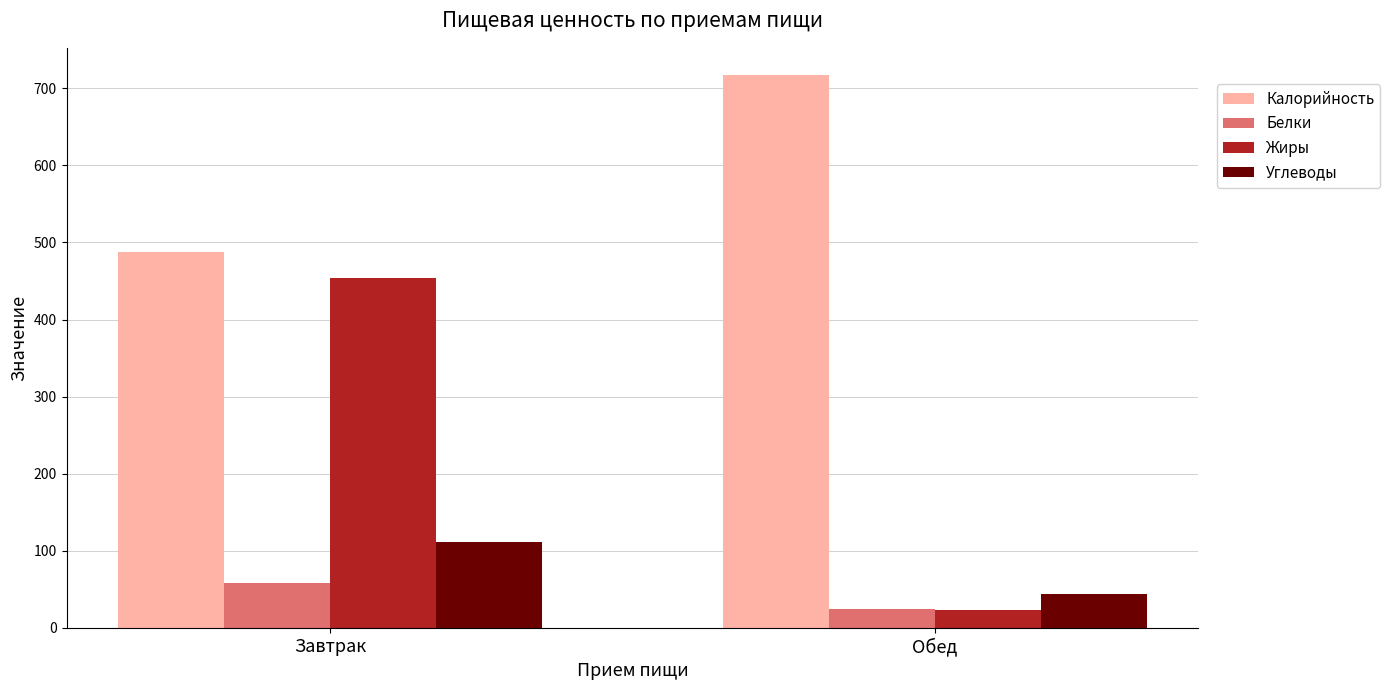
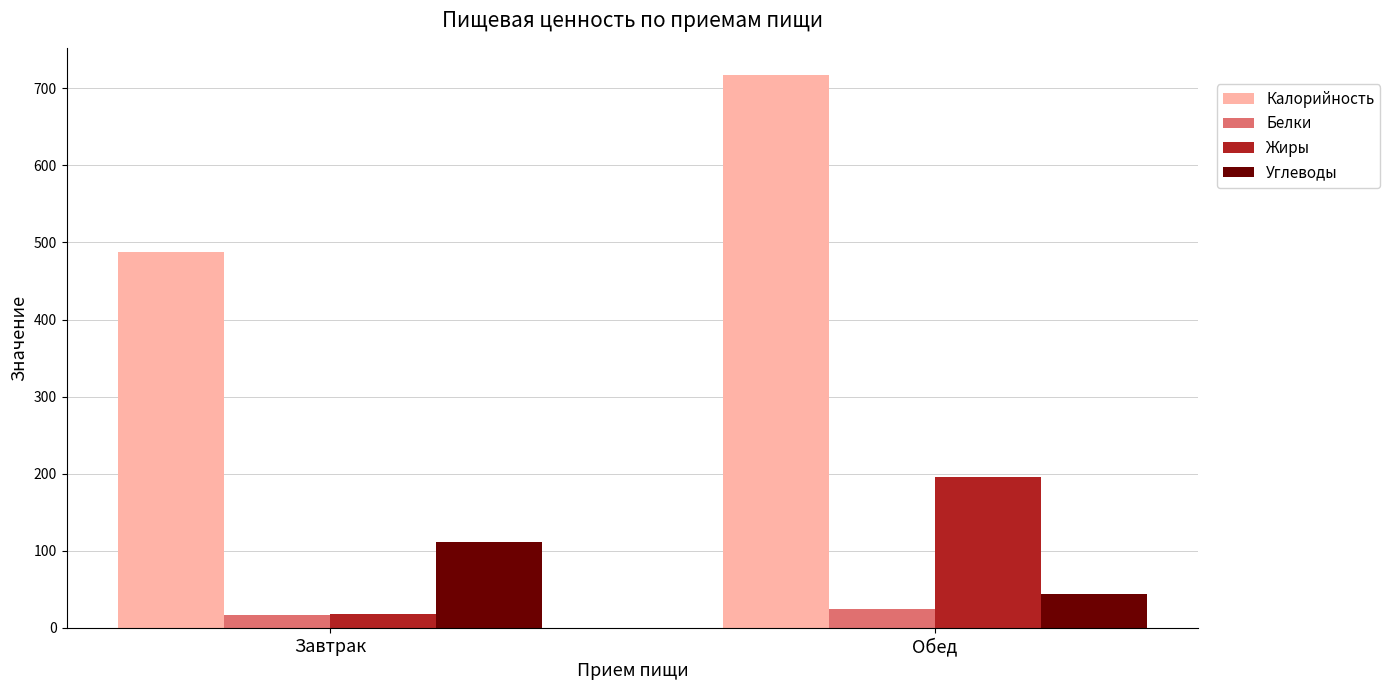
  {
    "Калорийность": {
      "Завтрак": 490,
      "Обед": 720
    },
    "Белки": {
-     "Завтрак": 60,
+     "Завтрак": 20,
      "Обед": 20
    },
    "Жиры": {
-     "Завтрак": 450,
-     "Обед": 20
+     "Завтрак": 20,
+     "Обед": 200
    },
    "Углеводы": {
      "Завтрак": 110,
      "Обед": 40
    }
  }
